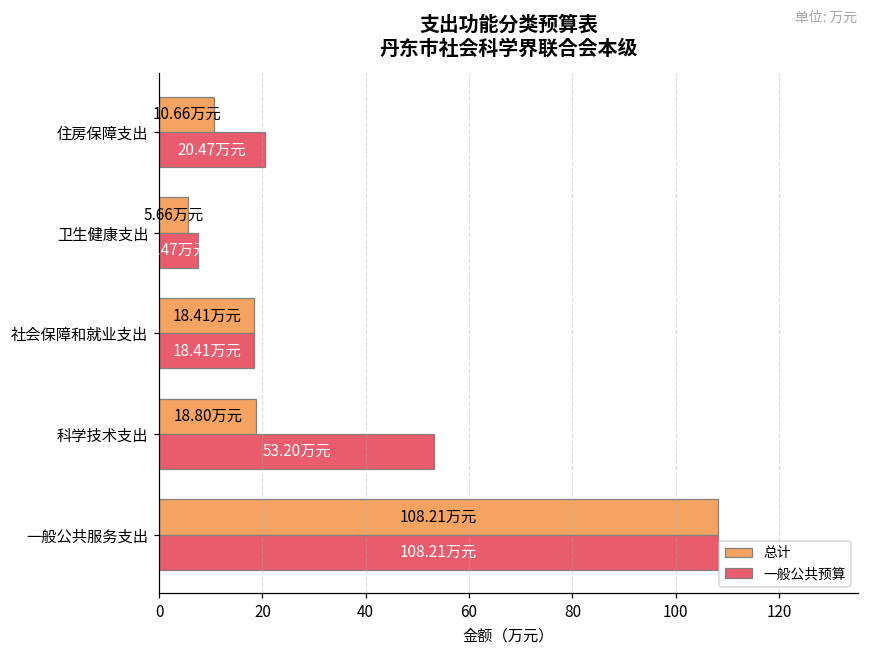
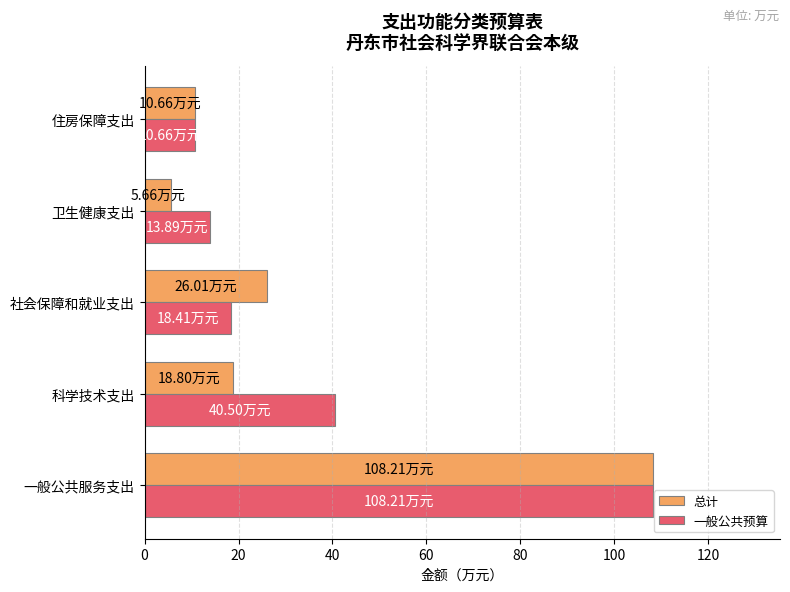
  {
    "总计": {
      "住房保障支出": 10.66,
      "卫生健康支出": 5.66,
-     "社会保障和就业支出": 18.41,
+     "社会保障和就业支出": 26.01,
      "科学技术支出": 18.80,
      "一般公共服务支出": 108.21
    },
    "一般公共预算": {
-     "住房保障支出": 20.47,
-     "卫生健康支出": 7.47,
+     "住房保障支出": 10.66,
+     "卫生健康支出": 13.89,
      "社会保障和就业支出": 18.41,
-     "科学技术支出": 53.20,
+     "科学技术支出": 40.50,
      "一般公共服务支出": 108.21
    }
  }
